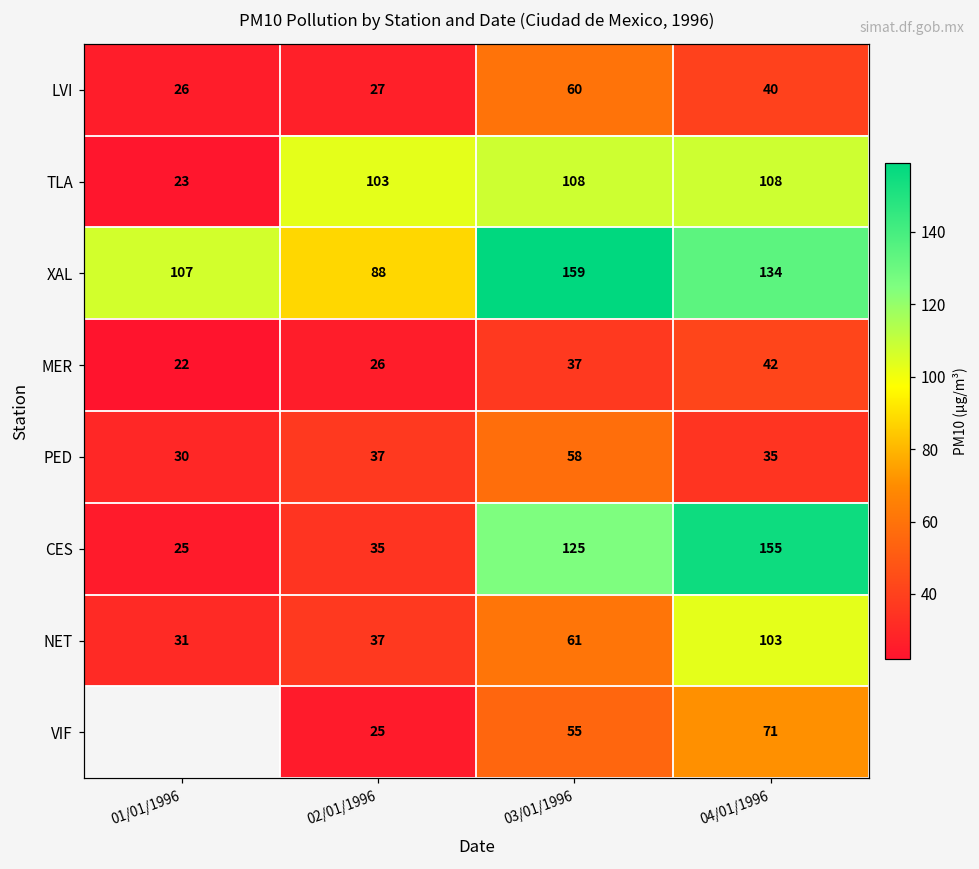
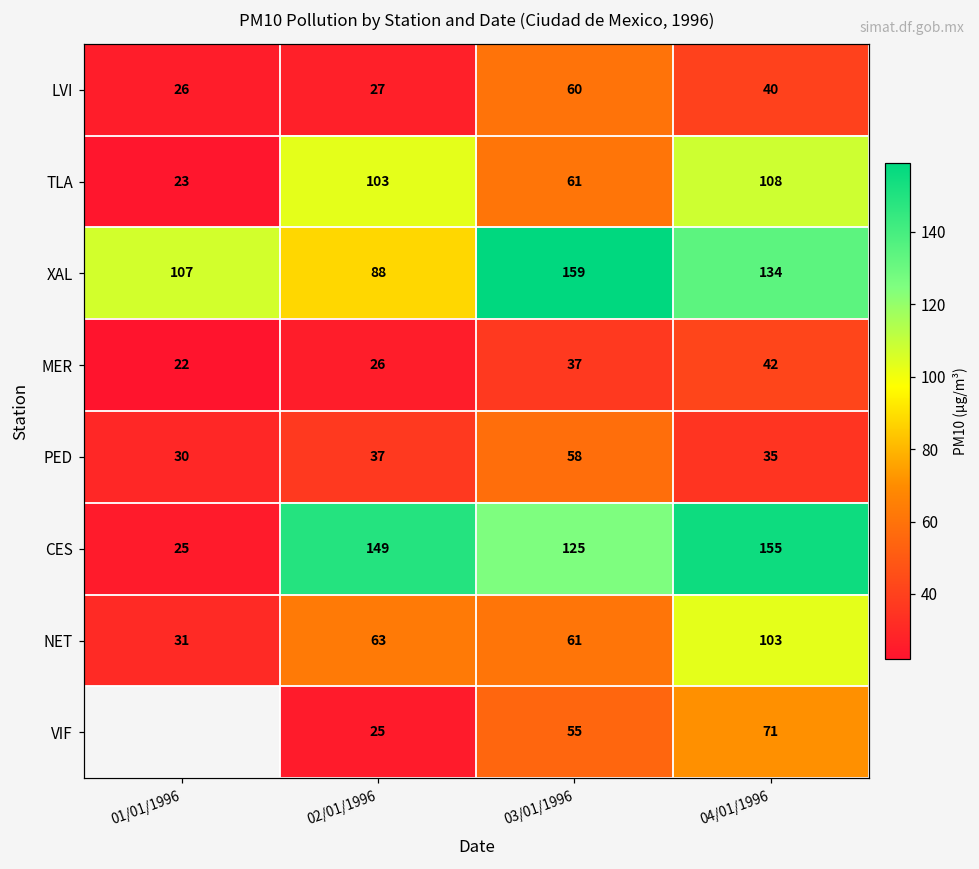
  {
    "LVI": {
      "01/01/1996": 26,
      "02/01/1996": 27,
      "03/01/1996": 60,
      "04/01/1996": 40
    },
    "TLA": {
      "01/01/1996": 23,
      "02/01/1996": 103,
-     "03/01/1996": 108,
+     "03/01/1996": 61,
      "04/01/1996": 108
    },
    "XAL": {
      "01/01/1996": 107,
      "02/01/1996": 88,
      "03/01/1996": 159,
      "04/01/1996": 134
    },
    "MER": {
      "01/01/1996": 22,
      "02/01/1996": 26,
      "03/01/1996": 37,
      "04/01/1996": 42
    },
    "PED": {
      "01/01/1996": 30,
      "02/01/1996": 37,
      "03/01/1996": 58,
      "04/01/1996": 35
    },
    "CES": {
      "01/01/1996": 25,
-     "02/01/1996": 35,
+     "02/01/1996": 149,
      "03/01/1996": 125,
      "04/01/1996": 155
    },
    "NET": {
      "01/01/1996": 31,
-     "02/01/1996": 37,
+     "02/01/1996": 63,
      "03/01/1996": 61,
      "04/01/1996": 103
    },
    "VIF": {
      "02/01/1996": 25,
      "03/01/1996": 55,
      "04/01/1996": 71
    }
  }
